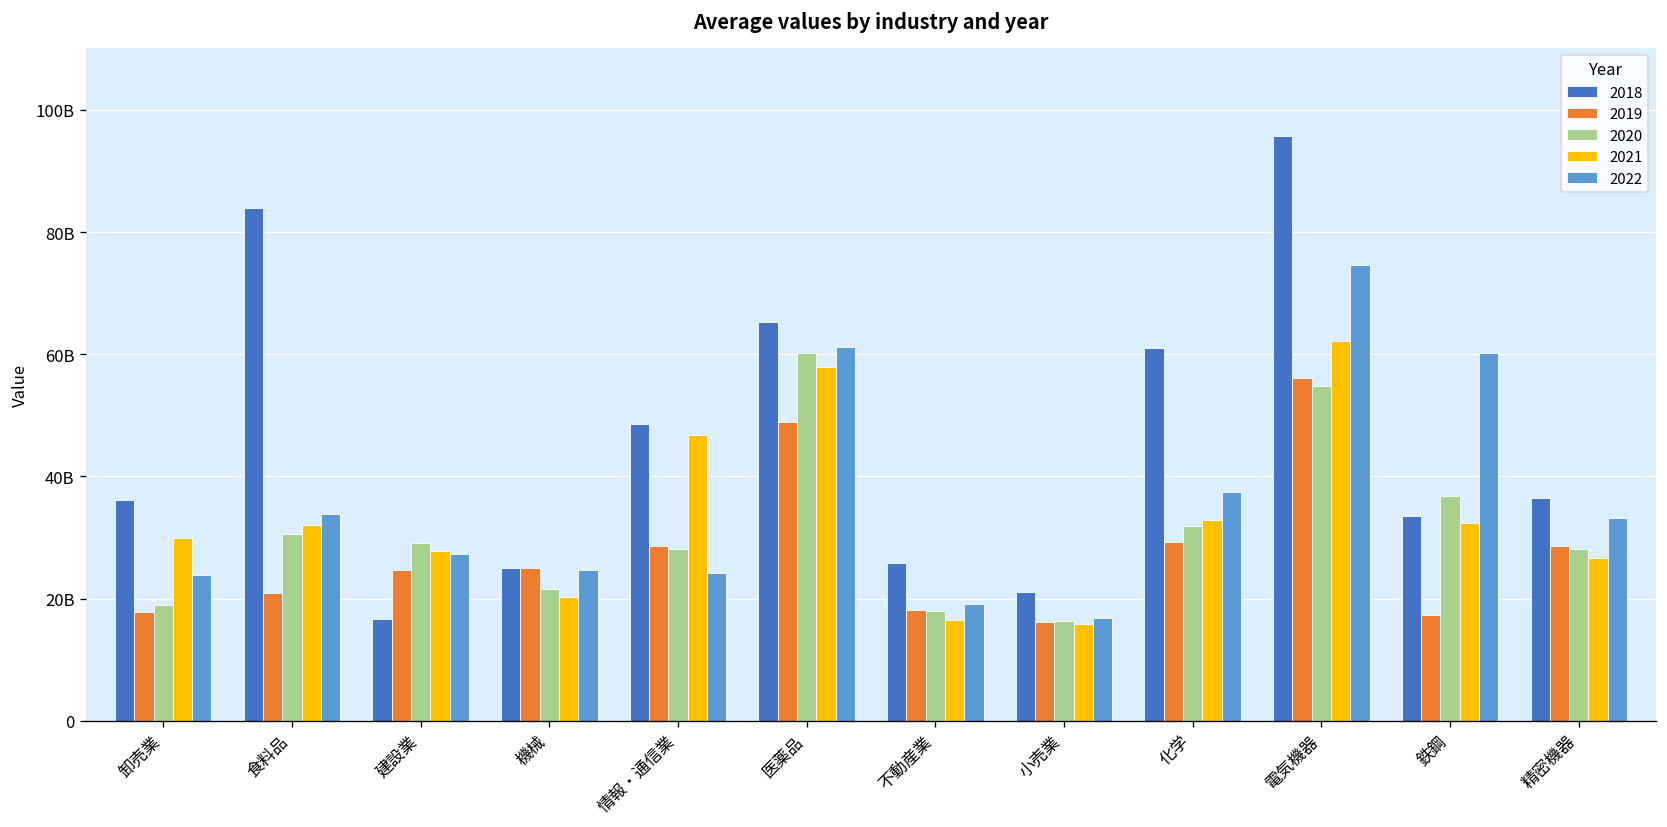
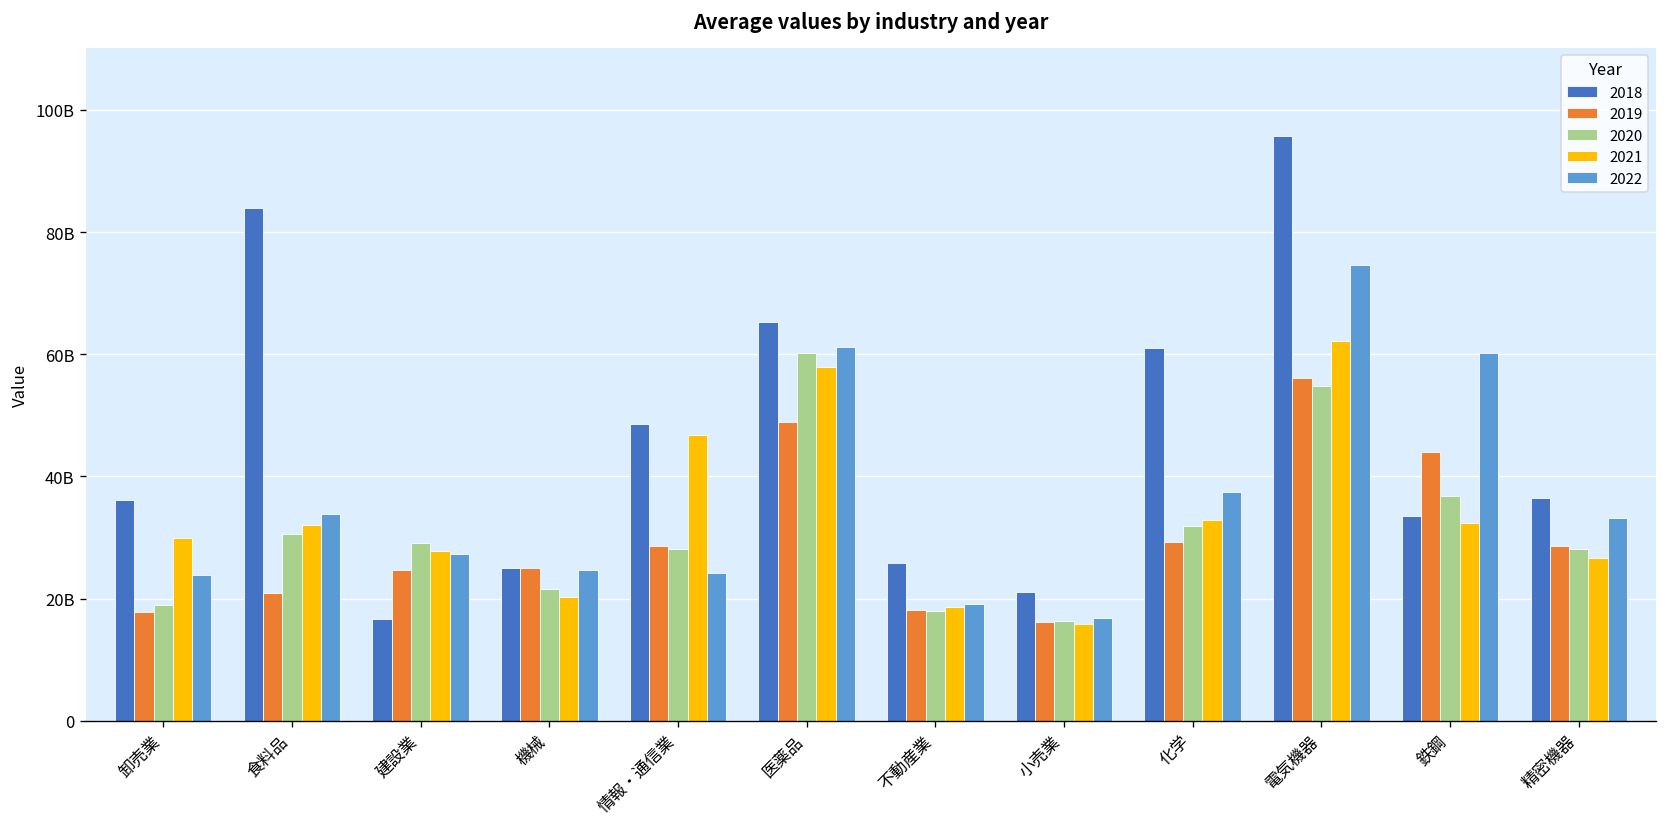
  {
    "2019": {
      "卸売業": 18000000000,
      "食料品": 21000000000,
      "建設業": 25000000000,
      "機械": 25000000000,
      "情報・通信業": 29000000000,
      "医薬品": 49000000000,
      "不動産業": 18000000000,
      "小売業": 16000000000,
      "化学": 29000000000,
      "電気機器": 56000000000,
-     "鉄鋼": 17000000000,
+     "鉄鋼": 44000000000,
      "精密機器": 29000000000
    },
    "2020": {
      "卸売業": 19000000000,
      "食料品": 30000000000,
      "建設業": 29000000000,
      "機械": 22000000000,
      "情報・通信業": 28000000000,
      "医薬品": 60000000000,
      "不動産業": 18000000000,
      "小売業": 16000000000,
      "化学": 32000000000,
      "電気機器": 55000000000,
      "鉄鋼": 37000000000,
      "精密機器": 28000000000
    },
    "2021": {
      "卸売業": 30000000000,
      "食料品": 32000000000,
      "建設業": 28000000000,
      "機械": 20000000000,
      "情報・通信業": 47000000000,
      "医薬品": 58000000000,
-     "不動産業": 17000000000,
+     "不動産業": 19000000000,
      "小売業": 16000000000,
      "化学": 33000000000,
      "電気機器": 62000000000,
      "鉄鋼": 32000000000,
      "精密機器": 27000000000
    }
  }
